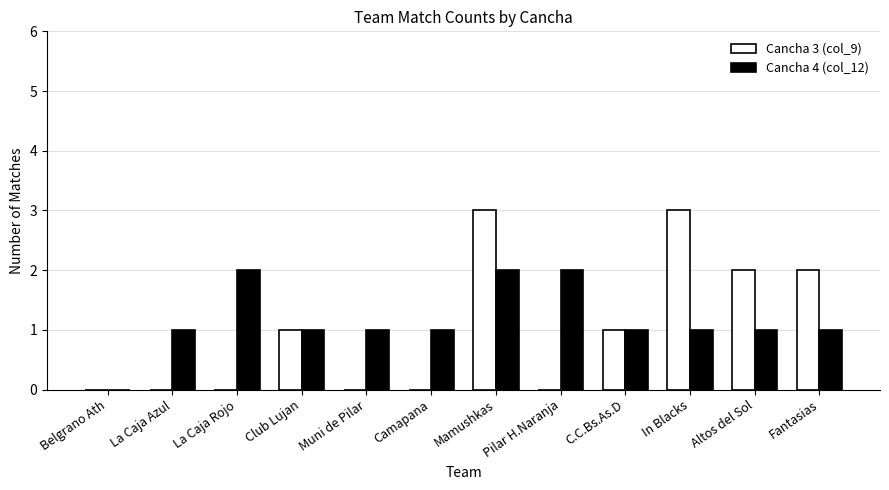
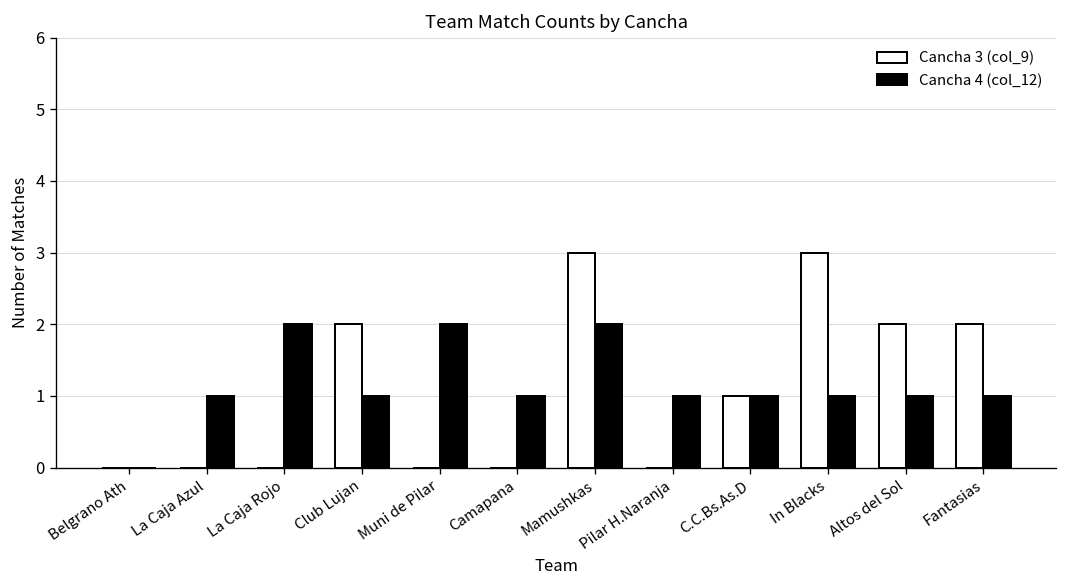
  {
    "Cancha 3 (col_9)": {
      "Belgrano Ath": 0,
      "La Caja Azul": 0,
      "La Caja Rojo": 0,
-     "Club Lujan": 1,
+     "Club Lujan": 2,
      "Muni de Pilar": 0,
      "Camapana": 0,
      "Mamushkas": 3,
      "Pilar H.Naranja": 0,
      "C.C.Bs.As.D": 1,
      "In Blacks": 3,
      "Altos del Sol": 2,
      "Fantasias": 2
    },
    "Cancha 4 (col_12)": {
      "Belgrano Ath": 0,
      "La Caja Azul": 1,
      "La Caja Rojo": 2,
      "Club Lujan": 1,
-     "Muni de Pilar": 1,
+     "Muni de Pilar": 2,
      "Camapana": 1,
      "Mamushkas": 2,
-     "Pilar H.Naranja": 2,
+     "Pilar H.Naranja": 1,
      "C.C.Bs.As.D": 1,
      "In Blacks": 1,
      "Altos del Sol": 1,
      "Fantasias": 1
    }
  }
